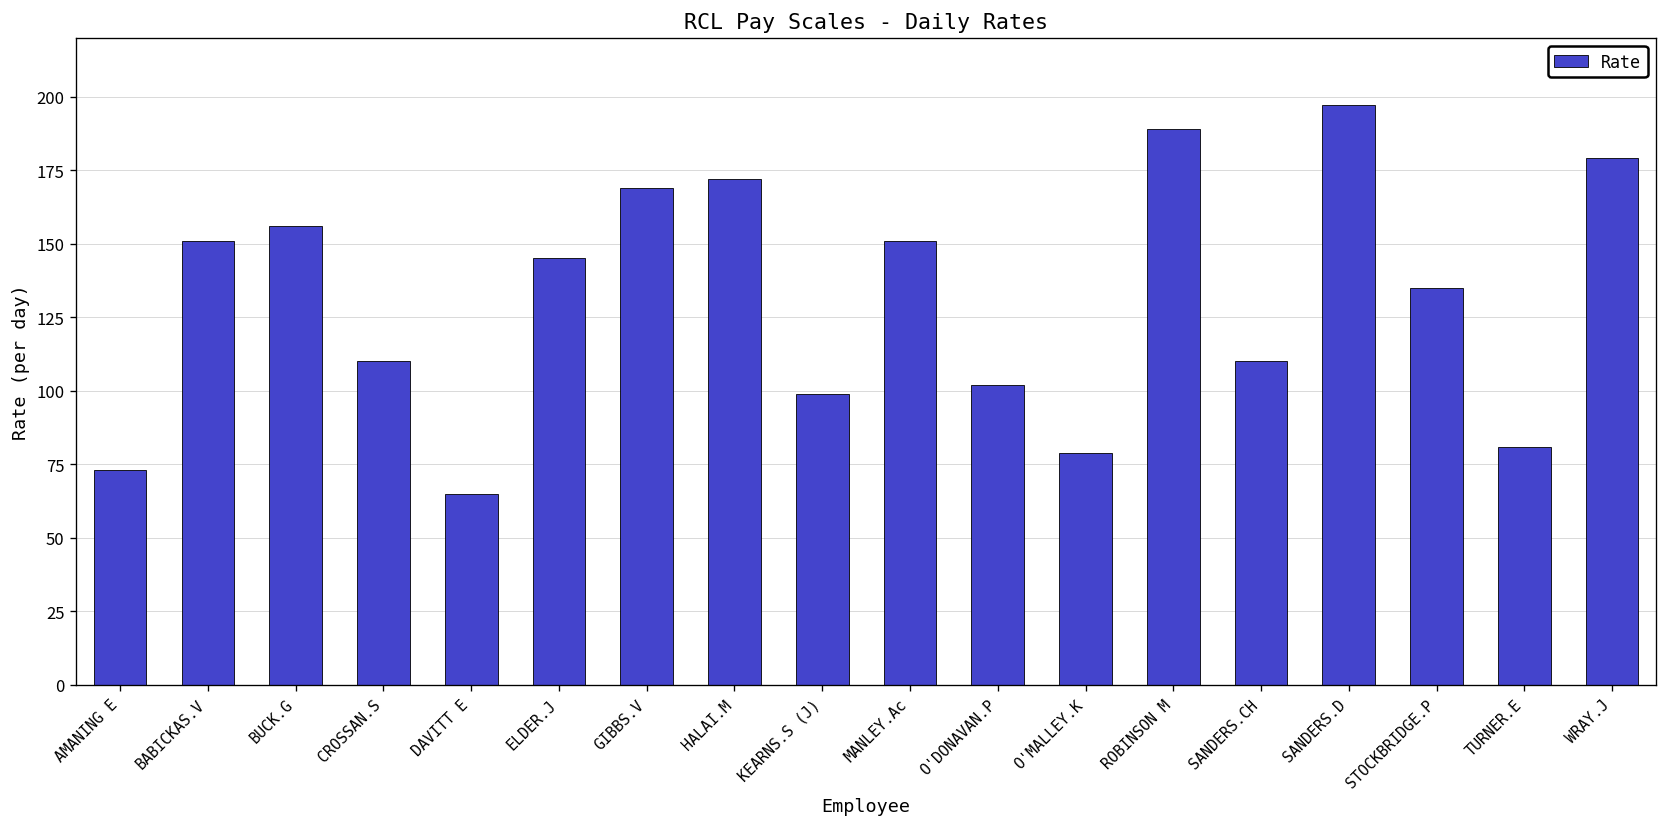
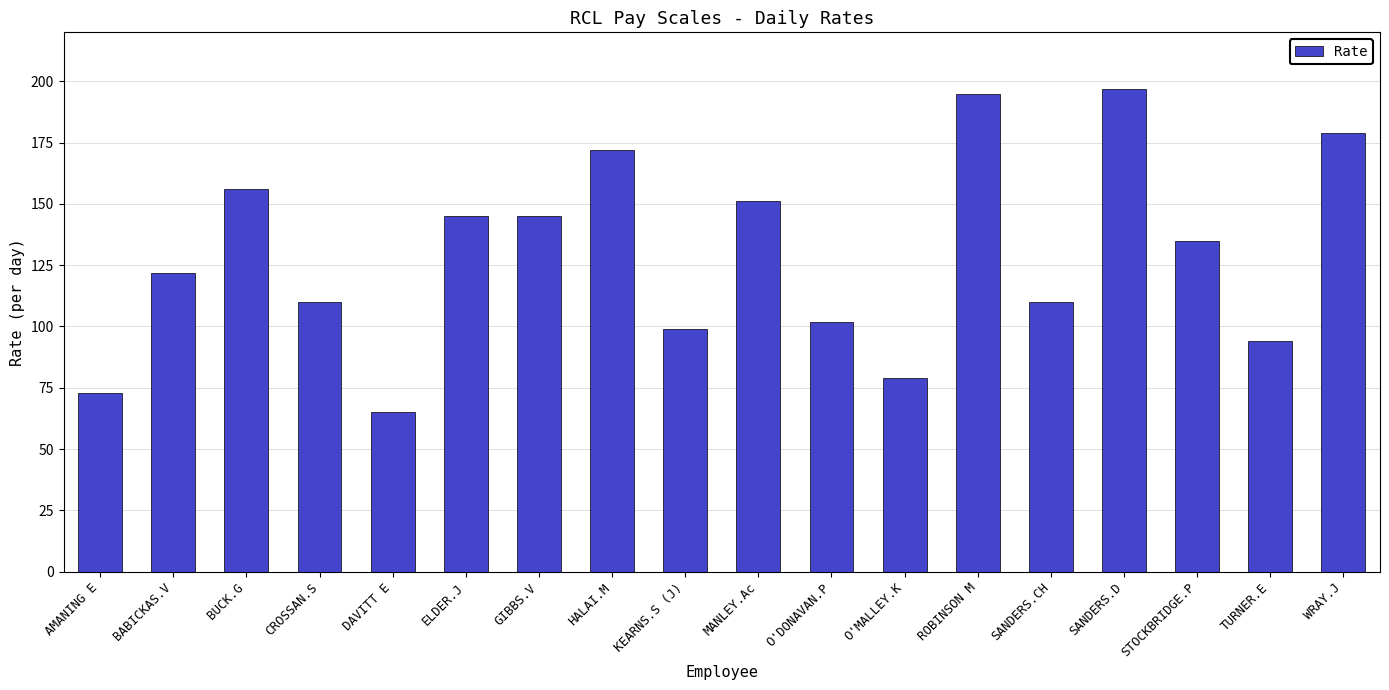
  {
    "AMANING E": 73,
-   "BABICKAS.V": 151,
+   "BABICKAS.V": 122,
    "BUCK.G": 156,
    "CROSSAN.S": 110,
    "DAVITT E": 65,
    "ELDER.J": 145,
-   "GIBBS.V": 169,
+   "GIBBS.V": 145,
    "HALAI.M": 172,
    "KEARNS.S (J)": 99,
    "MANLEY.Ac": 151,
    "O'DONAVAN.P": 102,
    "O'MALLEY.K": 79,
-   "ROBINSON M": 189,
+   "ROBINSON M": 195,
    "SANDERS.CH": 110,
    "SANDERS.D": 197,
    "STOCKBRIDGE.P": 135,
-   "TURNER.E": 81,
+   "TURNER.E": 94,
    "WRAY.J": 179
  }
